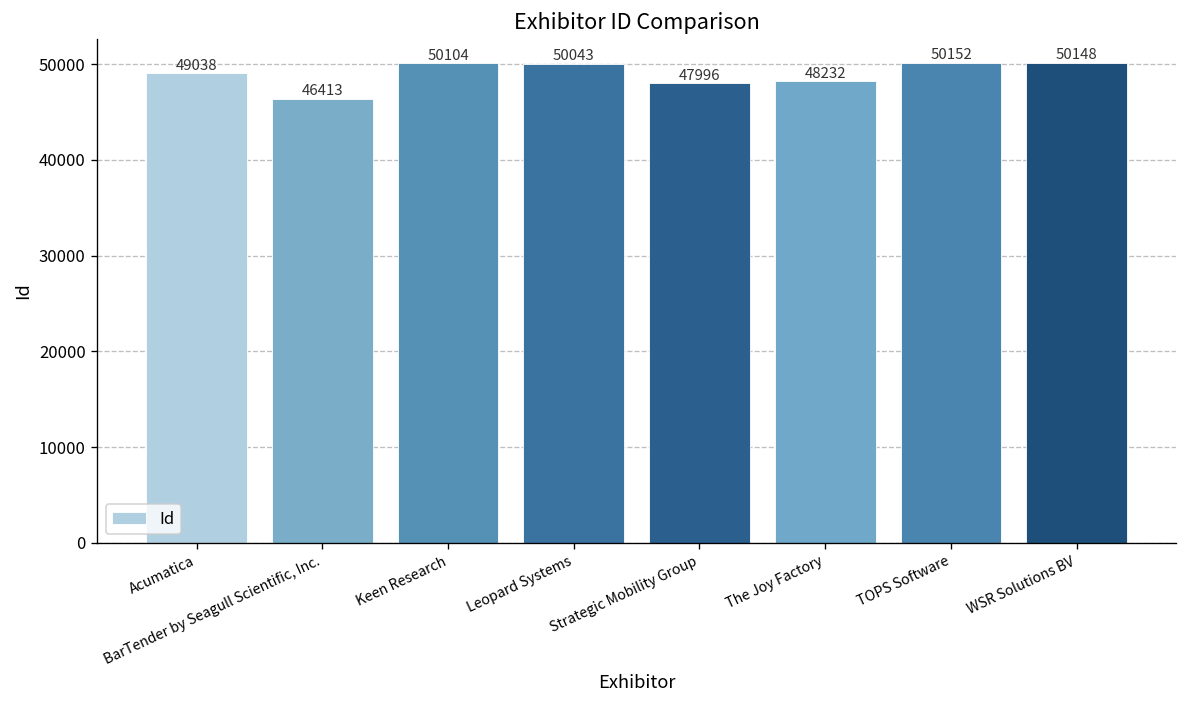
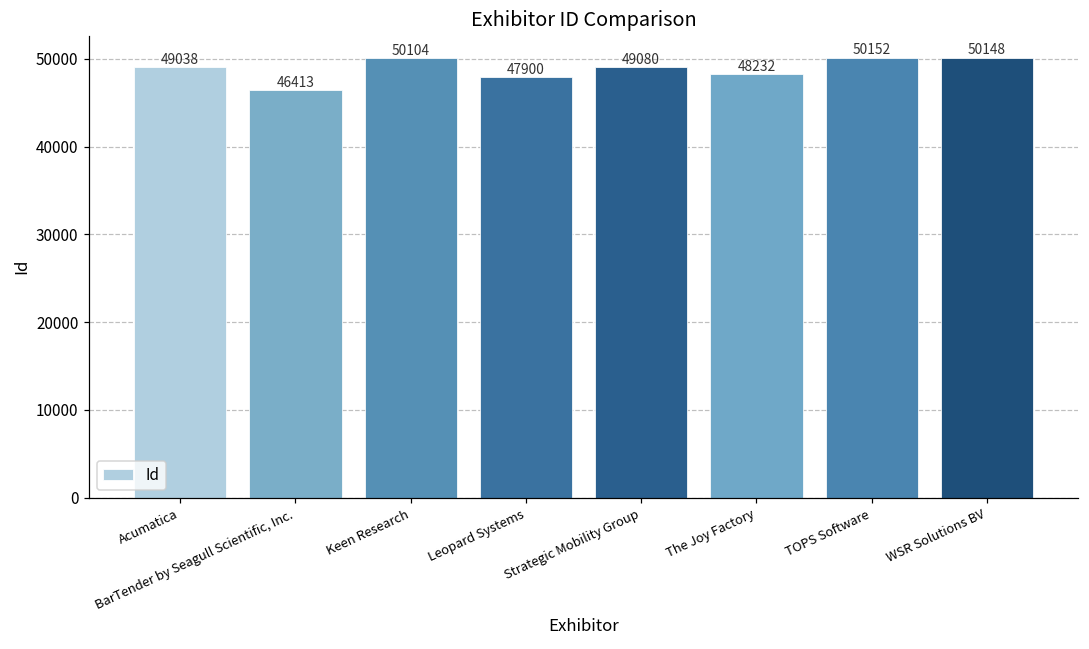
  {
    "Acumatica": 49038,
    "BarTender by Seagull Scientific, Inc.": 46413,
    "Keen Research": 50104,
-   "Leopard Systems": 50043,
-   "Strategic Mobility Group": 47996,
+   "Leopard Systems": 47900,
+   "Strategic Mobility Group": 49080,
    "The Joy Factory": 48232,
    "TOPS Software": 50152,
    "WSR Solutions BV": 50148
  }
